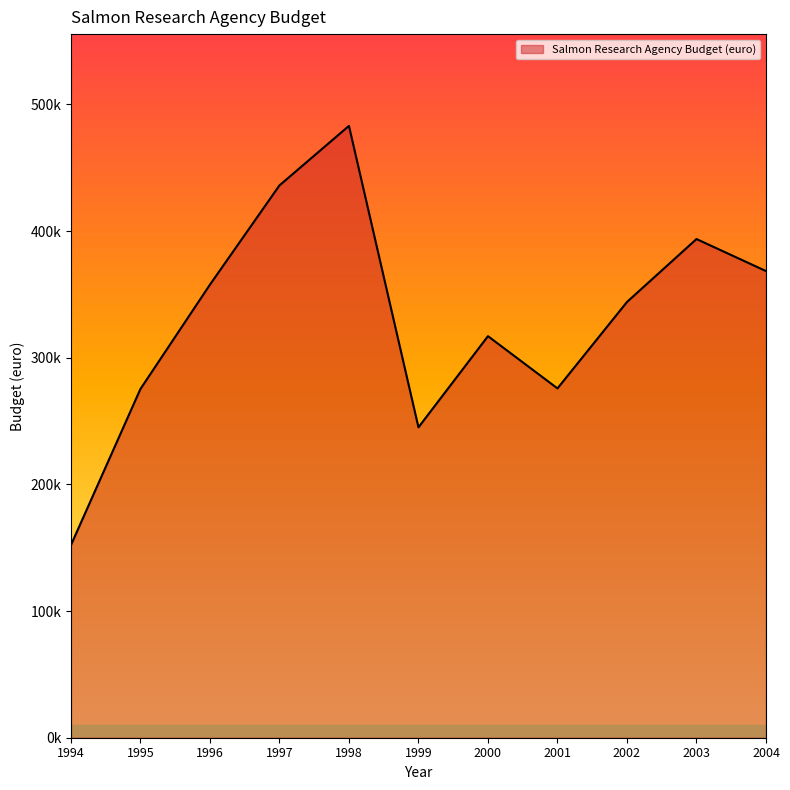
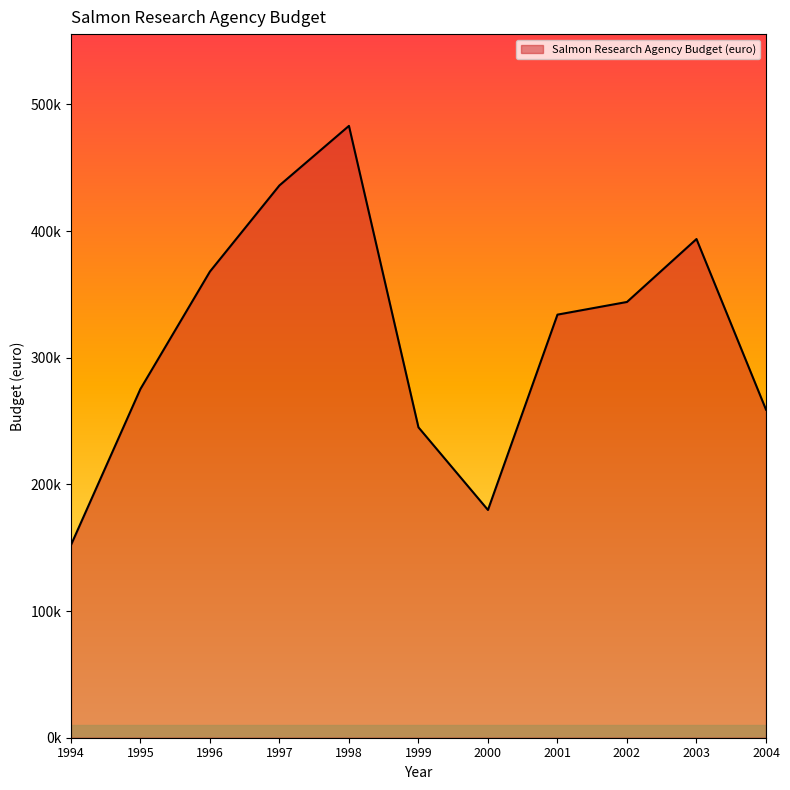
  {
    "1994": 152000,
    "1995": 275000,
-   "1996": 358000,
+   "1996": 368000,
    "1997": 436000,
    "1998": 483000,
    "1999": 245000,
-   "2000": 317000,
-   "2001": 276000,
+   "2000": 180000,
+   "2001": 334000,
    "2002": 344000,
    "2003": 394000,
-   "2004": 368000
+   "2004": 259000
  }
